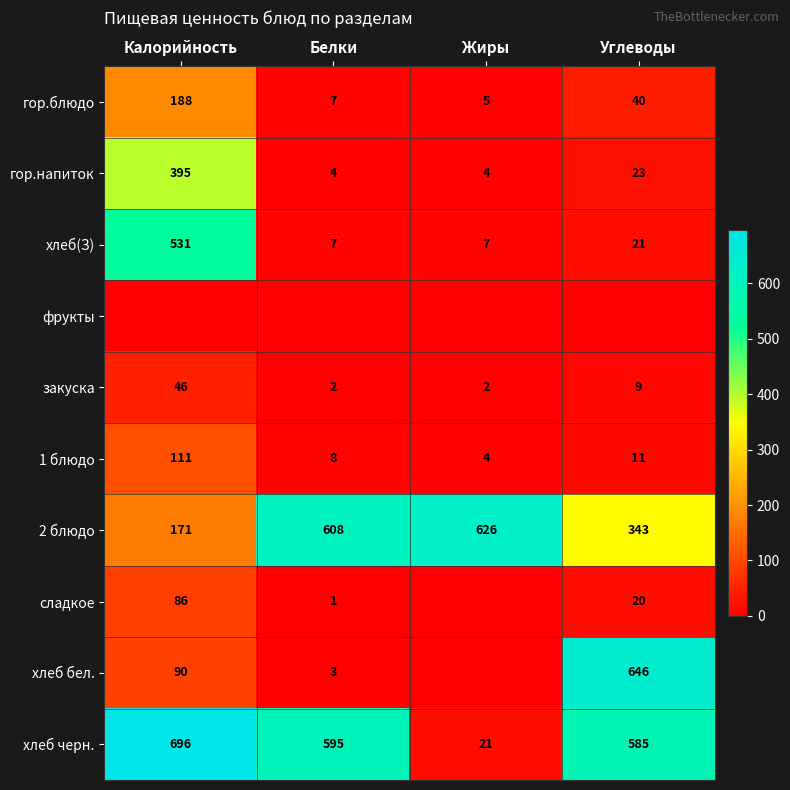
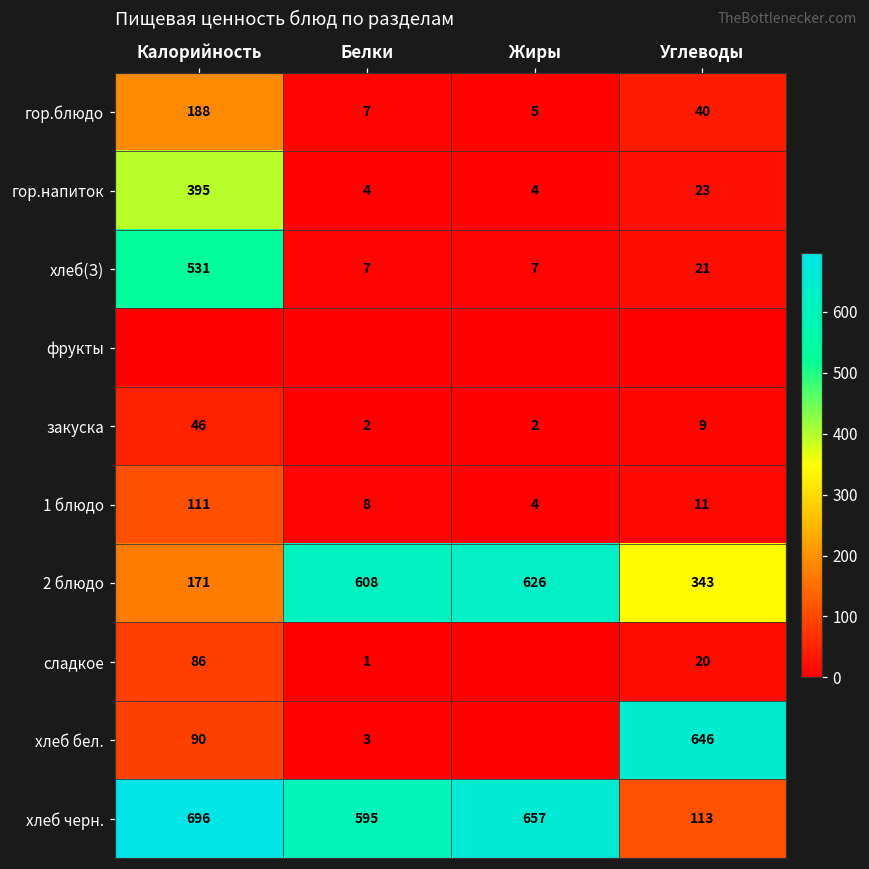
  {
    "гор.блюдо": {
      "Калорийность": 188,
      "Белки": 7,
      "Жиры": 5,
      "Углеводы": 40
    },
    "гор.напиток": {
      "Калорийность": 395,
      "Белки": 4,
      "Жиры": 4,
      "Углеводы": 23
    },
    "хлеб(З)": {
      "Калорийность": 531,
      "Белки": 7,
      "Жиры": 7,
      "Углеводы": 21
    },
    "закуска": {
      "Калорийность": 46,
      "Белки": 2,
      "Жиры": 2,
      "Углеводы": 9
    },
    "1 блюдо": {
      "Калорийность": 111,
      "Белки": 8,
      "Жиры": 4,
      "Углеводы": 11
    },
    "2 блюдо": {
      "Калорийность": 171,
      "Белки": 608,
      "Жиры": 626,
      "Углеводы": 343
    },
    "сладкое": {
      "Калорийность": 86,
      "Белки": 1,
      "Углеводы": 20
    },
    "хлеб бел.": {
      "Калорийность": 90,
      "Белки": 3,
      "Углеводы": 646
    },
    "хлеб черн.": {
      "Калорийность": 696,
      "Белки": 595,
-     "Жиры": 21,
-     "Углеводы": 585
+     "Жиры": 657,
+     "Углеводы": 113
    }
  }
